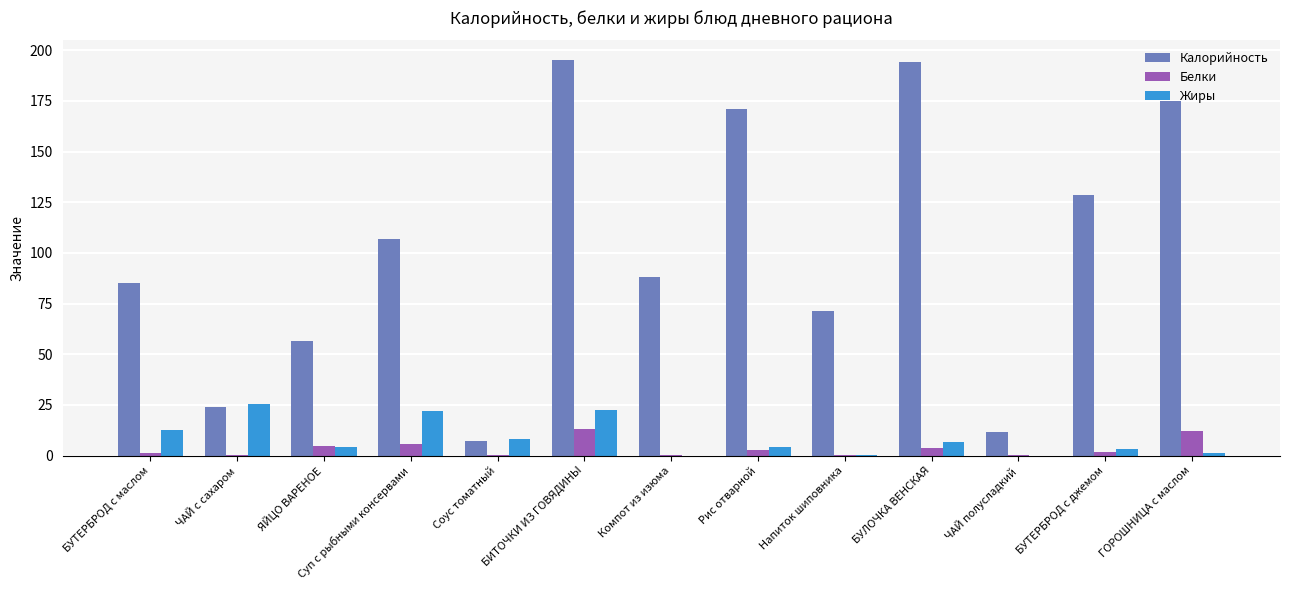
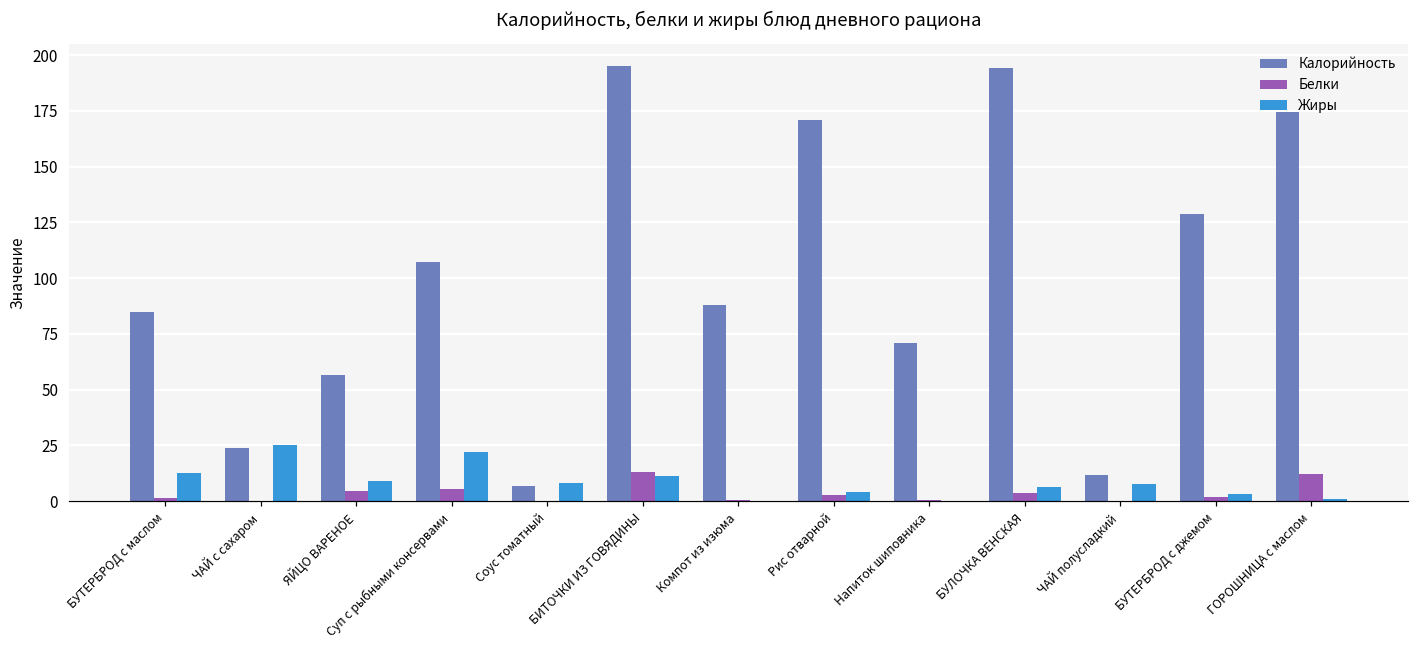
  {
    "Жиры": {
      "БУТЕРБРОД с маслом": 13,
      "ЧАЙ с сахаром": 25,
-     "ЯЙЦО ВАРЕНОЕ": 4,
+     "ЯЙЦО ВАРЕНОЕ": 9,
      "Суп с рыбными консервами": 22,
      "Соус томатный": 8,
-     "БИТОЧКИ ИЗ ГОВЯДИНЫ": 22,
+     "БИТОЧКИ ИЗ ГОВЯДИНЫ": 11,
      "Компот из изюма": 0,
      "Рис отварной": 4,
      "БУЛОЧКА ВЕНСКАЯ": 7,
-     "ЧАЙ полусладкий": 0,
+     "ЧАЙ полусладкий": 8,
      "БУТЕРБРОД с джемом": 3
    }
  }
